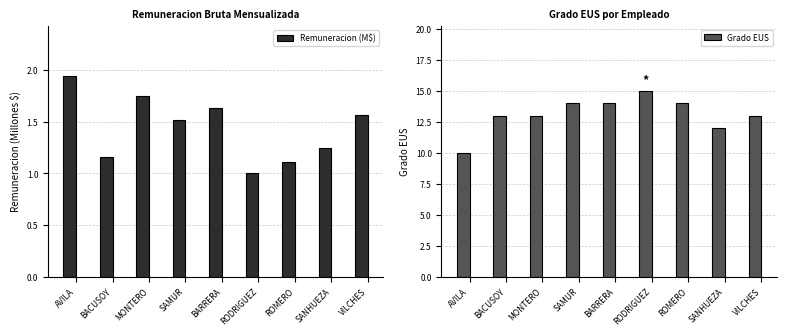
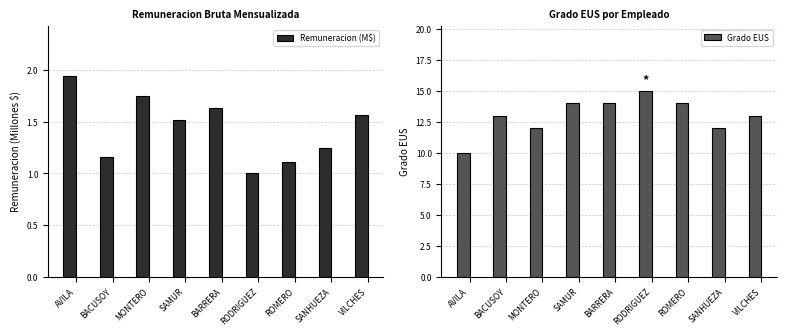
  {
    "Remuneracion Bruta Mensualizada": {
      "AVILA": 1.94,
      "BACUSOY": 1.16,
      "MONTERO": 1.75,
      "SAMUR": 1.51,
      "BARRERA": 1.63,
      "RODRIGUEZ": 1.00,
      "ROMERO": 1.11,
      "SANHUEZA": 1.25,
      "VILCHES": 1.56
    },
    "Grado EUS por Empleado": {
      "AVILA": 10,
      "BACUSOY": 13,
-     "MONTERO": 13,
+     "MONTERO": 12,
      "SAMUR": 14,
      "BARRERA": 14,
      "RODRIGUEZ": 15,
      "ROMERO": 14,
      "SANHUEZA": 12,
      "VILCHES": 13
    }
  }
